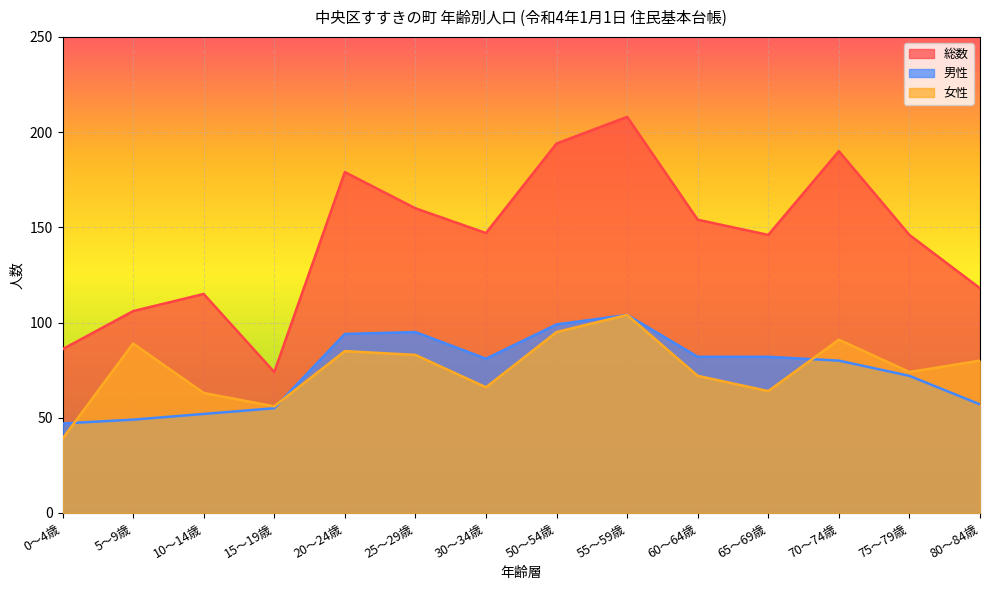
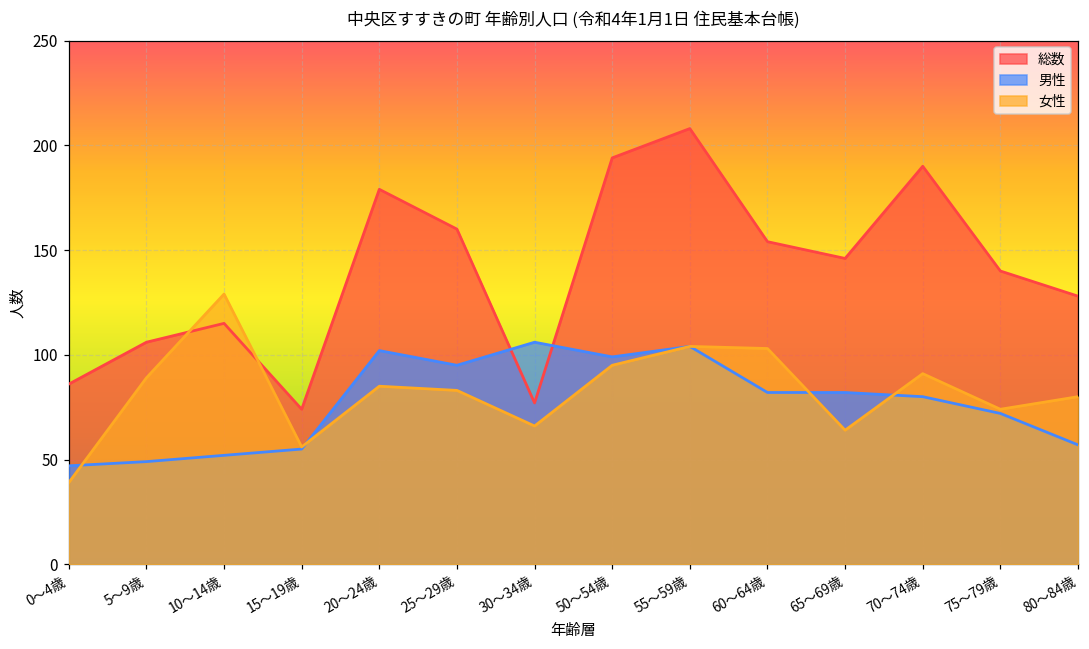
  {
    "総数": {
      "0～4歳": 86,
      "5～9歳": 106,
      "10～14歳": 115,
      "15～19歳": 74,
      "20～24歳": 179,
      "25～29歳": 160,
-     "30～34歳": 147,
+     "30～34歳": 77,
      "50～54歳": 194,
      "55～59歳": 208,
      "60～64歳": 154,
      "65～69歳": 146,
      "70～74歳": 190,
-     "75～79歳": 146,
-     "80～84歳": 118
+     "75～79歳": 140,
+     "80～84歳": 128
    },
    "男性": {
      "0～4歳": 47,
      "5～9歳": 49,
      "10～14歳": 52,
-     "20～24歳": 94,
+     "20～24歳": 102,
      "25～29歳": 95,
-     "30～34歳": 81,
+     "30～34歳": 106,
      "50～54歳": 99,
      "60～64歳": 82,
      "65～69歳": 82,
      "70～74歳": 80,
      "75～79歳": 72,
      "80～84歳": 57
    },
    "女性": {
      "0～4歳": 39,
      "5～9歳": 89,
-     "10～14歳": 63,
+     "10～14歳": 129,
      "20～24歳": 85,
      "25～29歳": 83,
      "30～34歳": 66,
      "50～54歳": 95,
-     "60～64歳": 72,
+     "60～64歳": 103,
      "65～69歳": 64,
      "70～74歳": 91,
      "75～79歳": 74,
      "80～84歳": 80
    }
  }
